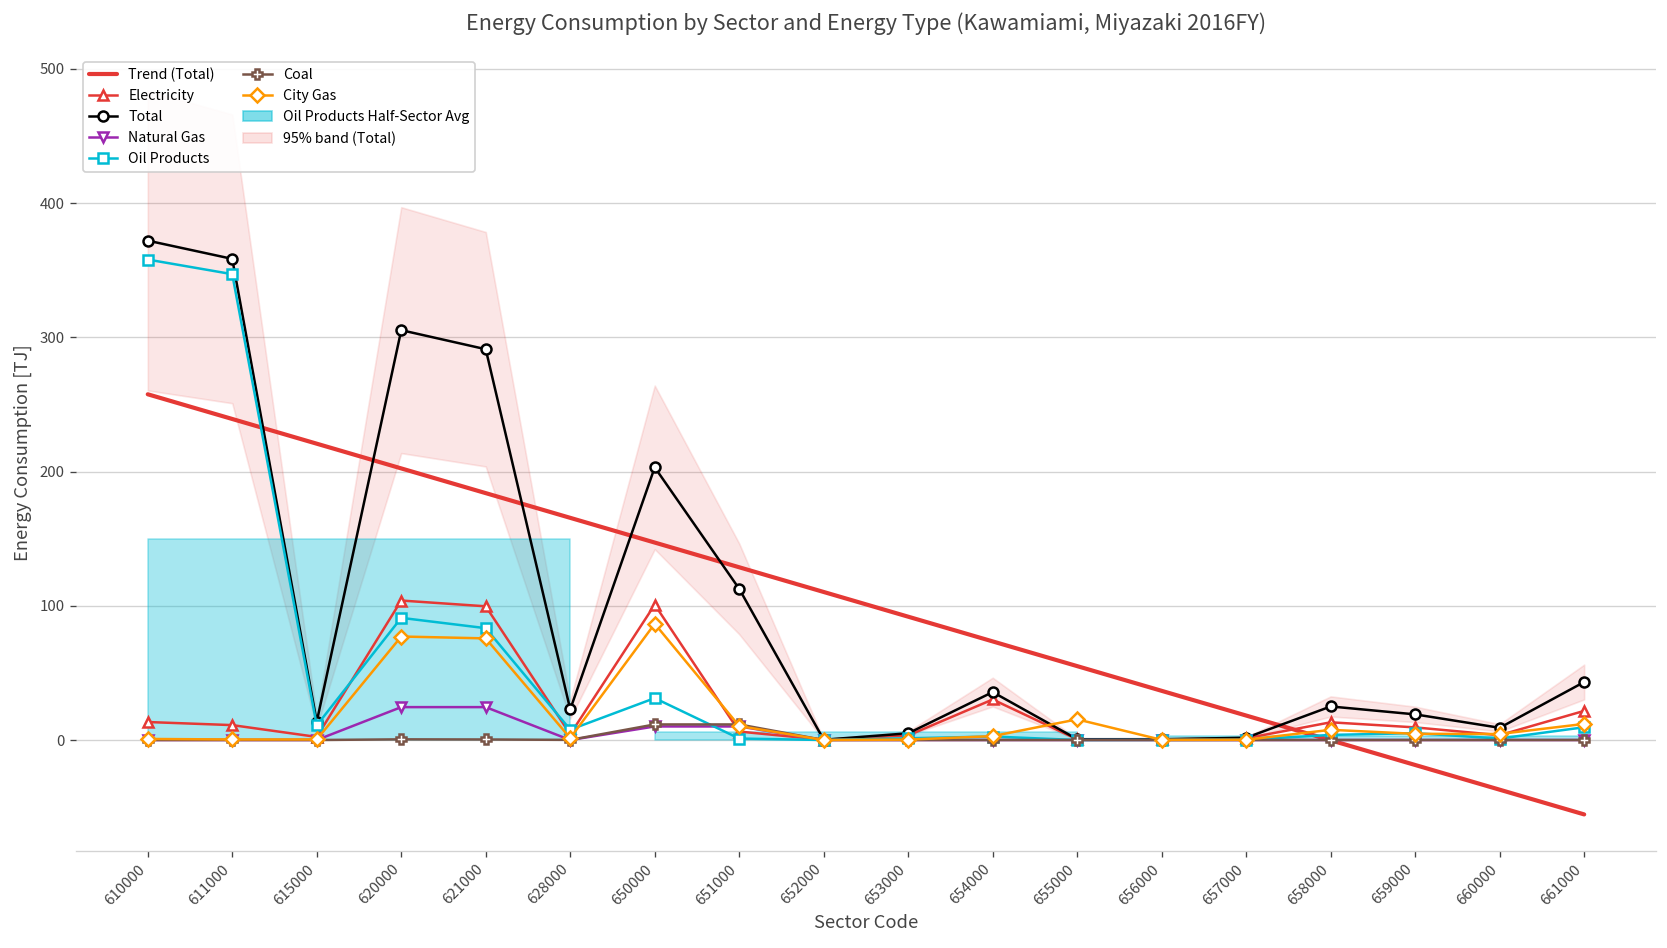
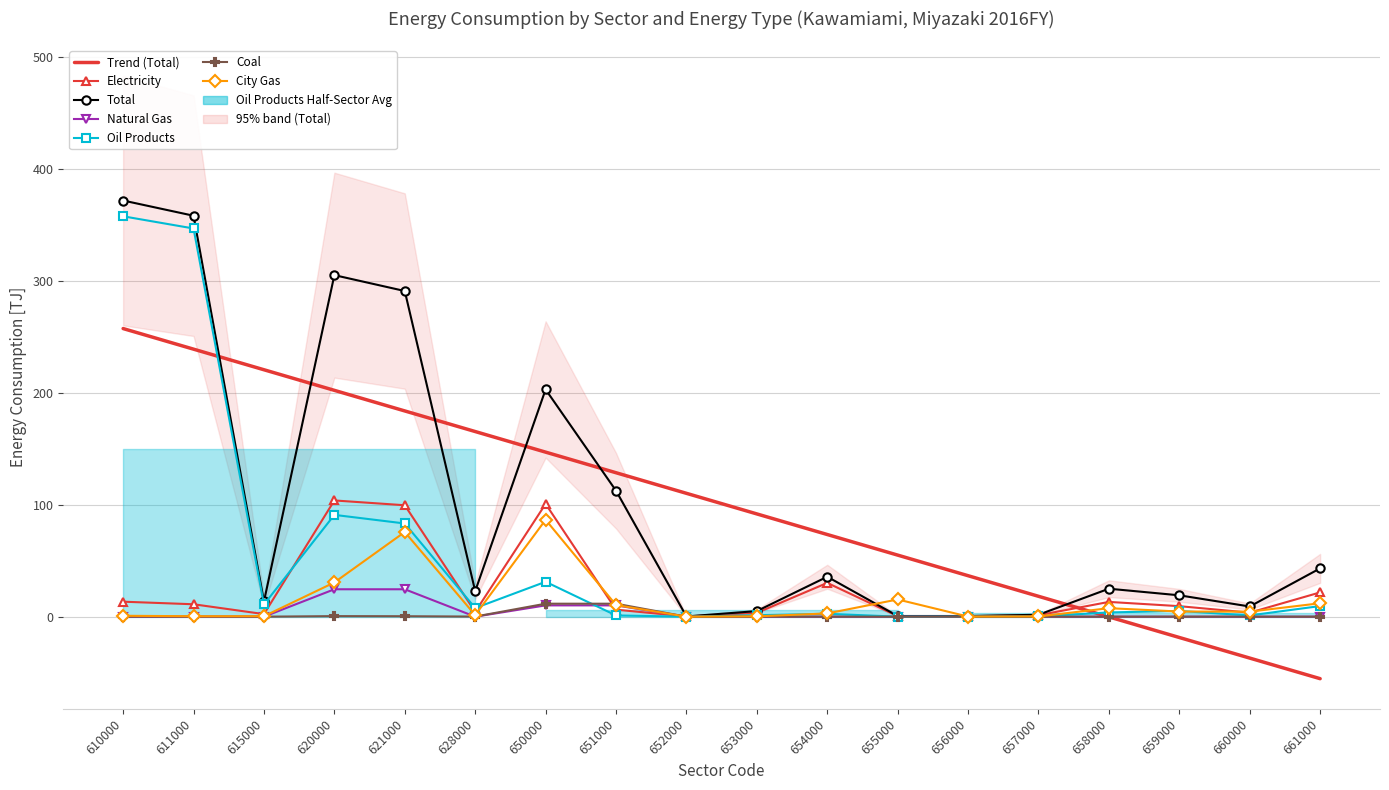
  {
    "Total": {
      "610000": 372,
      "611000": 358,
      "615000": 14,
      "620000": 305,
      "621000": 291,
      "628000": 23,
      "650000": 203,
      "651000": 113,
      "654000": 36,
      "658000": 25,
      "659000": 19,
      "660000": 9,
      "661000": 43
    },
    "Natural Gas": {
      "620000": 25,
      "621000": 25
    },
    "Coal": {
      "620000": 1,
      "621000": 0
    },
    "City Gas": {
-     "620000": 77,
+     "620000": 31,
      "621000": 76,
      "650000": 87,
      "655000": 15,
      "658000": 8,
      "661000": 12
    }
  }
